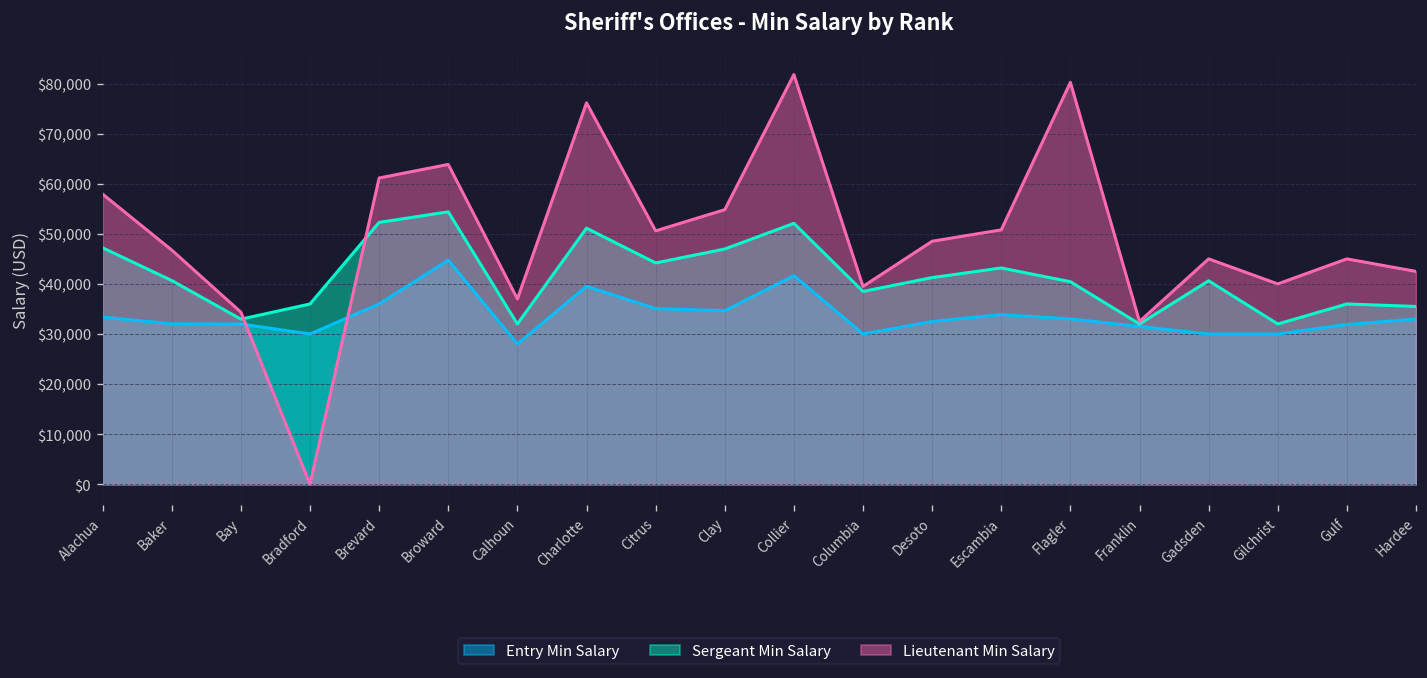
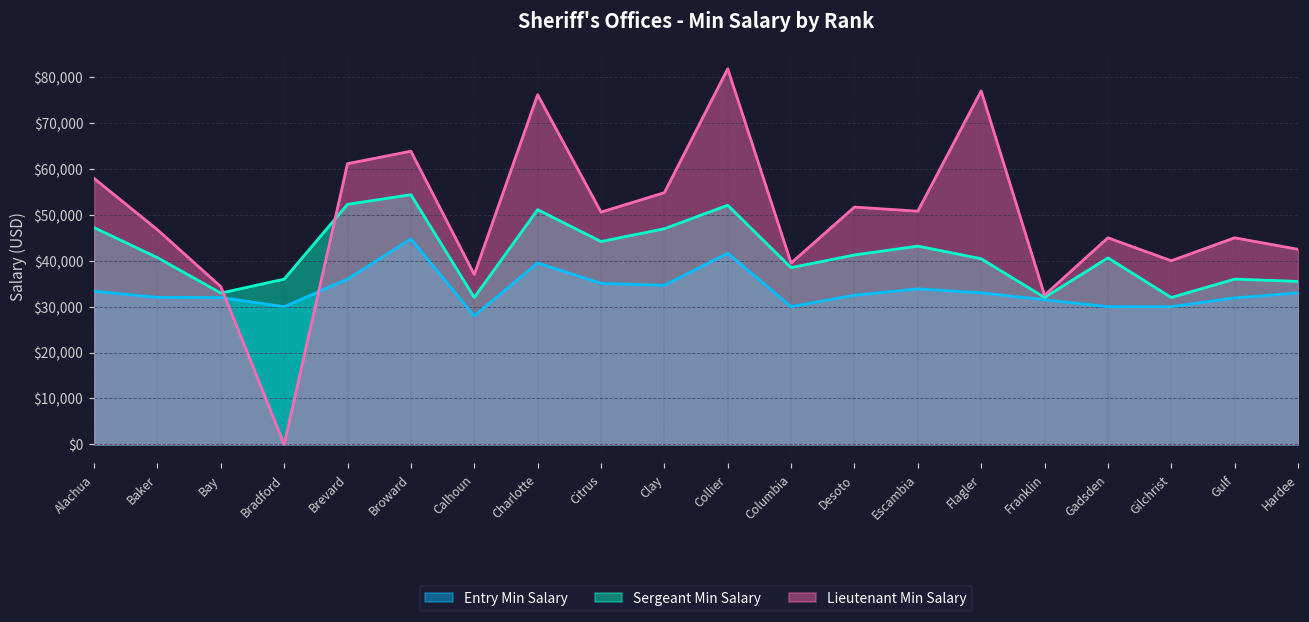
  {
    "Lieutenant Min Salary": {
      "Alachua": "$58,000",
      "Baker": "$47,000",
      "Bay": "$34,000",
      "Bradford": "$0",
      "Brevard": "$61,000",
      "Broward": "$64,000",
      "Calhoun": "$37,000",
      "Charlotte": "$76,000",
      "Citrus": "$51,000",
      "Clay": "$55,000",
      "Collier": "$82,000",
      "Columbia": "$39,000",
-     "Desoto": "$49,000",
+     "Desoto": "$52,000",
      "Escambia": "$51,000",
-     "Flagler": "$80,000",
+     "Flagler": "$77,000",
      "Gadsden": "$45,000",
      "Gilchrist": "$40,000",
      "Gulf": "$45,000",
      "Hardee": "$43,000"
    }
  }
